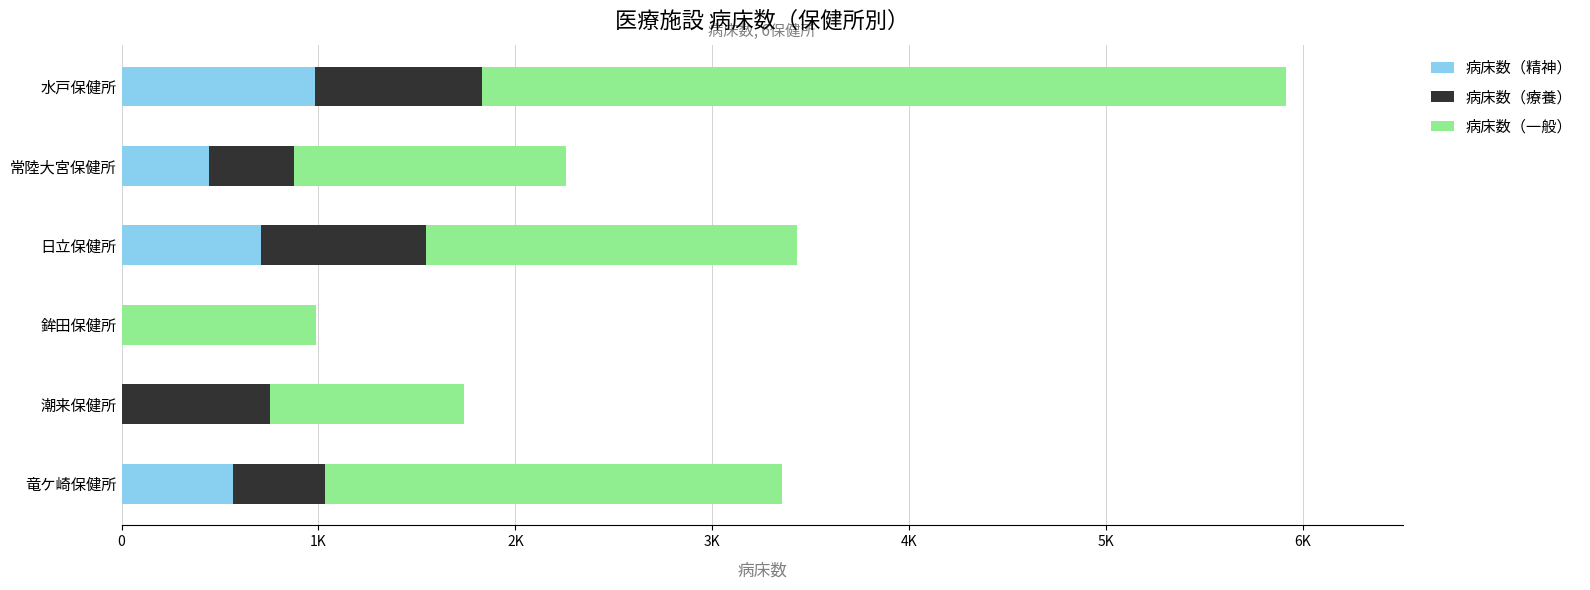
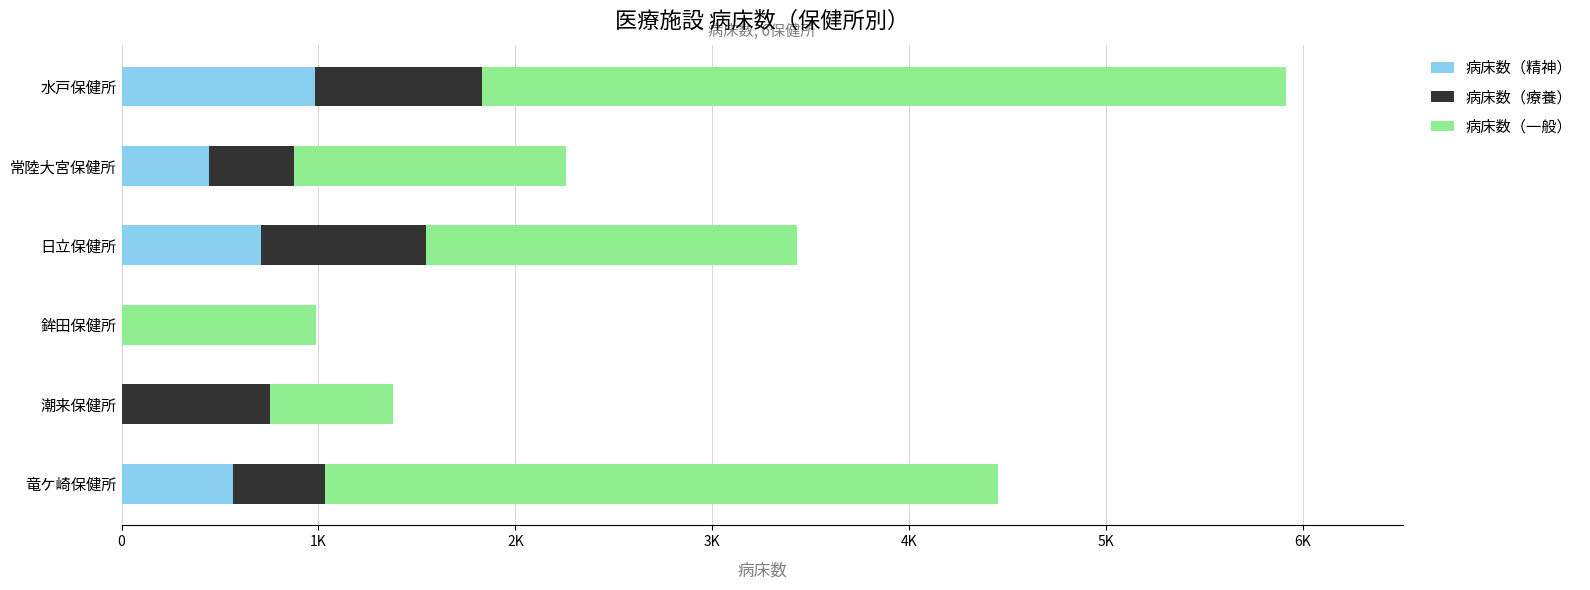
  {
    "病床数（精神）": {
      "水戸保健所": 980,
      "常陸大宮保健所": 450,
      "日立保健所": 710,
      "鉾田保健所": 0,
      "潮来保健所": 0,
      "竜ケ崎保健所": 570
    },
    "病床数（療養）": {
      "水戸保健所": 850,
      "常陸大宮保健所": 430,
      "日立保健所": 840,
      "鉾田保健所": 0,
      "潮来保健所": 750,
      "竜ケ崎保健所": 470
    },
    "病床数（一般）": {
      "水戸保健所": 4090,
      "常陸大宮保健所": 1380,
      "日立保健所": 1880,
      "鉾田保健所": 990,
-     "潮来保健所": 990,
-     "竜ケ崎保健所": 2320
+     "潮来保健所": 630,
+     "竜ケ崎保健所": 3420
    }
  }
